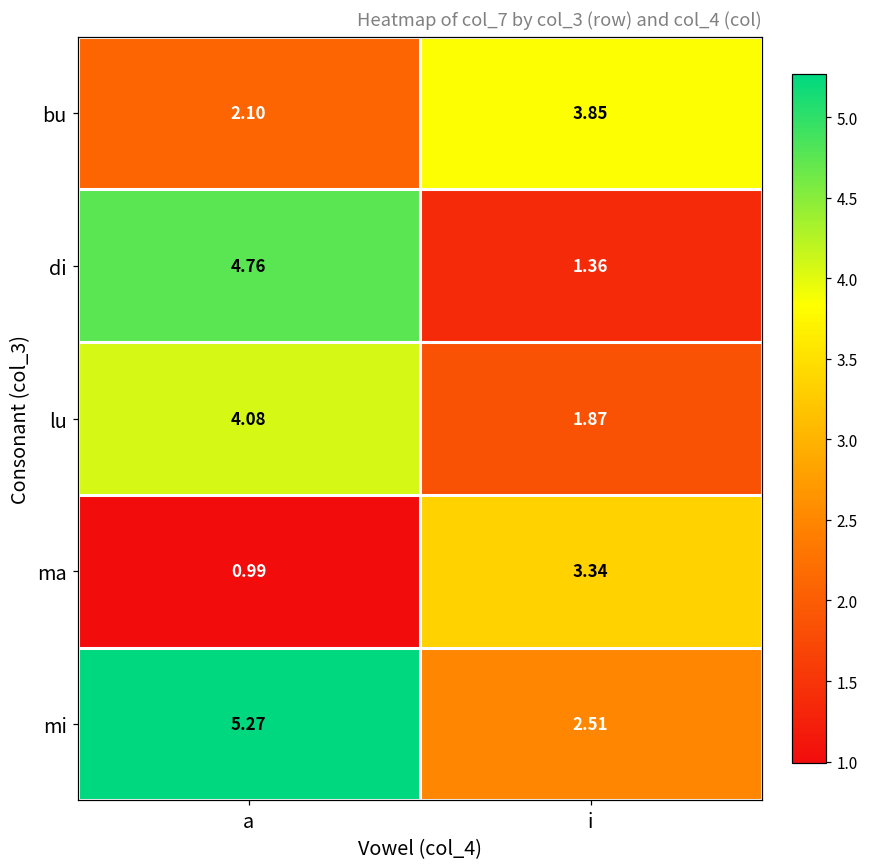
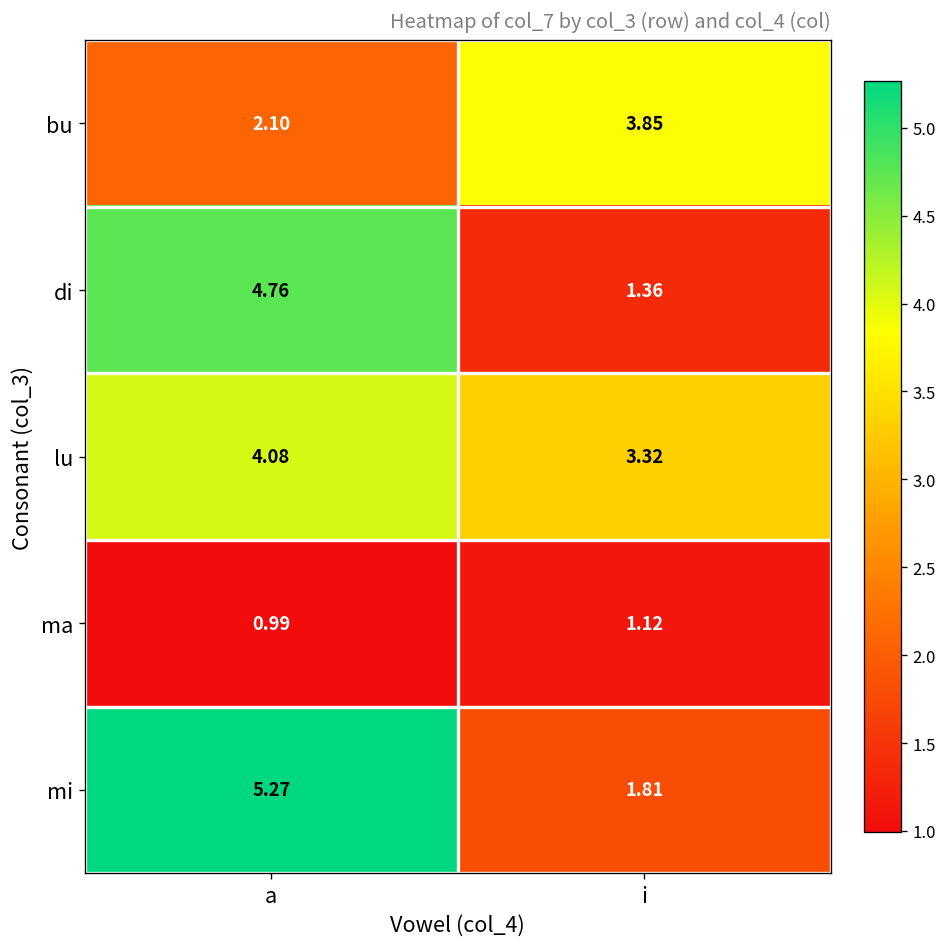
  {
    "bu": {
      "a": 2.10,
      "i": 3.85
    },
    "di": {
      "a": 4.76,
      "i": 1.36
    },
    "lu": {
      "a": 4.08,
-     "i": 1.87
+     "i": 3.32
    },
    "ma": {
      "a": 0.99,
-     "i": 3.34
+     "i": 1.12
    },
    "mi": {
      "a": 5.27,
-     "i": 2.51
+     "i": 1.81
    }
  }
